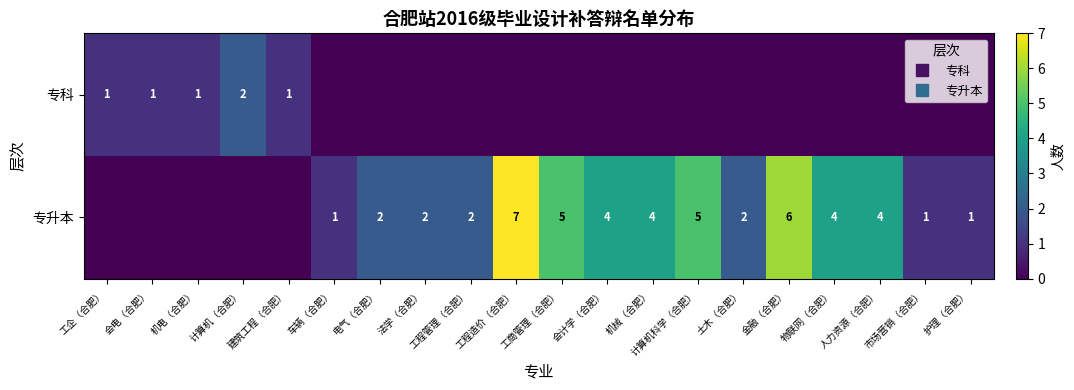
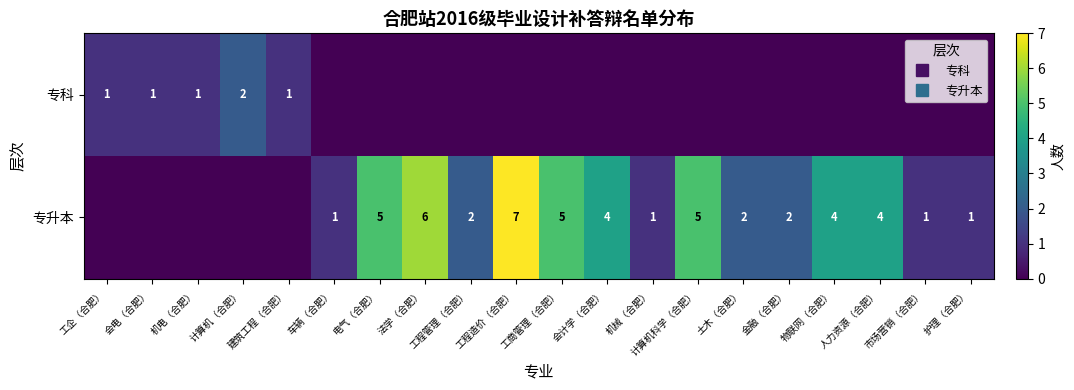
  {
    "专科": {
      "工企（合肥）": 1,
      "会电（合肥）": 1,
      "机电（合肥）": 1,
      "计算机（合肥）": 2,
      "建筑工程（合肥）": 1
    },
    "专升本": {
      "车辆（合肥）": 1,
-     "电气（合肥）": 2,
-     "法学（合肥）": 2,
+     "电气（合肥）": 5,
+     "法学（合肥）": 6,
      "工程管理（合肥）": 2,
      "工程造价（合肥）": 7,
      "工商管理（合肥）": 5,
      "会计学（合肥）": 4,
-     "机械（合肥）": 4,
+     "机械（合肥）": 1,
      "计算机科学（合肥）": 5,
      "土木（合肥）": 2,
-     "金融（合肥）": 6,
+     "金融（合肥）": 2,
      "物联网（合肥）": 4,
      "人力资源（合肥）": 4,
      "市场营销（合肥）": 1,
      "护理（合肥）": 1
    }
  }
